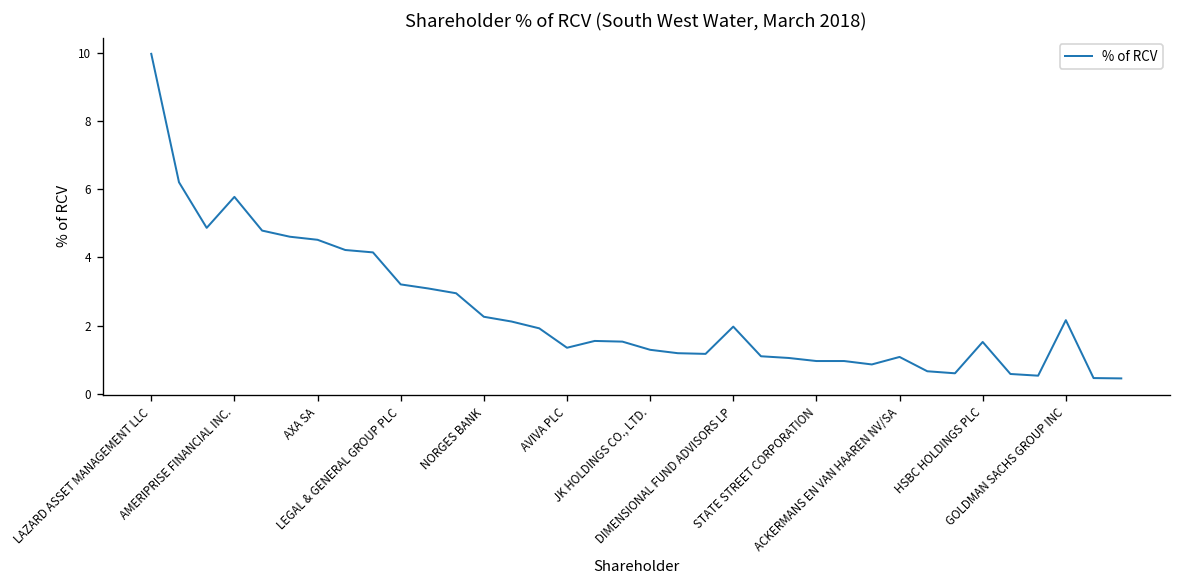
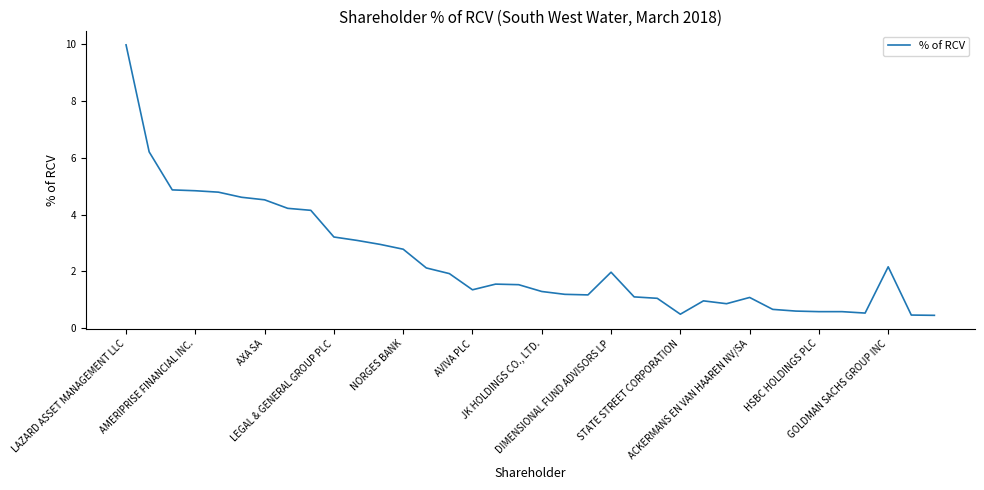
  {
    "LAZARD ASSET MANAGEMENT LLC": 10.0,
-   "AMERIPRISE FINANCIAL INC.": 5.8,
+   "AMERIPRISE FINANCIAL INC.": 4.8,
    "AXA SA": 4.5,
    "LEGAL & GENERAL GROUP PLC": 3.2,
-   "NORGES BANK": 2.3,
+   "NORGES BANK": 2.8,
    "AVIVA PLC": 1.4,
    "JK HOLDINGS CO., LTD.": 1.3,
    "DIMENSIONAL FUND ADVISORS LP": 2.0,
-   "STATE STREET CORPORATION": 1.0,
+   "STATE STREET CORPORATION": 0.5,
    "ACKERMANS EN VAN HAAREN NV/SA": 1.1,
-   "HSBC HOLDINGS PLC": 1.5,
+   "HSBC HOLDINGS PLC": 0.6,
    "GOLDMAN SACHS GROUP INC": 2.2
  }
